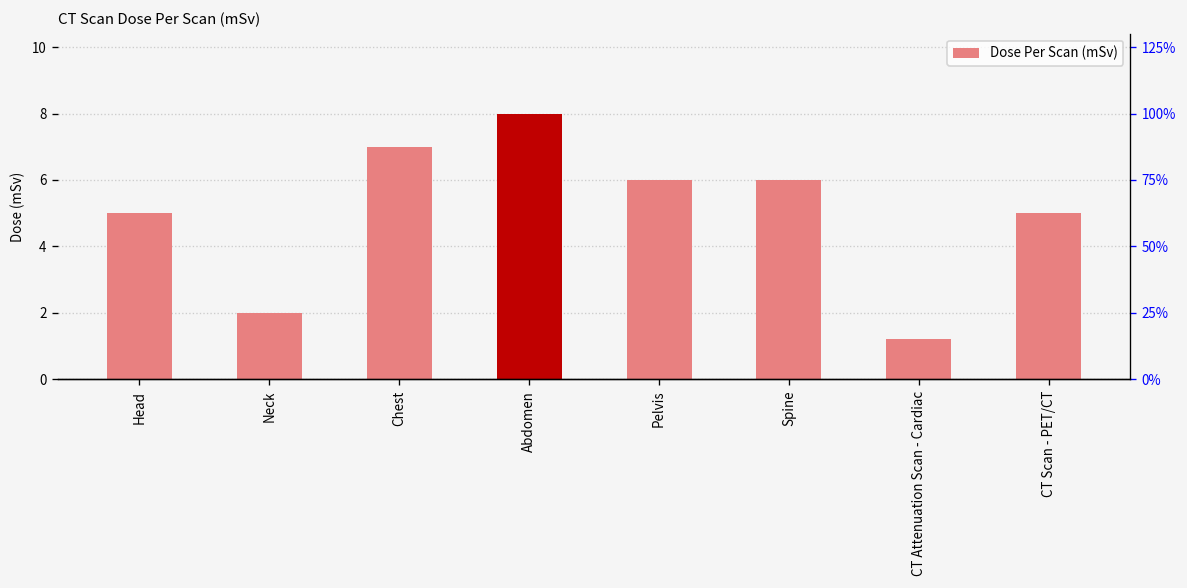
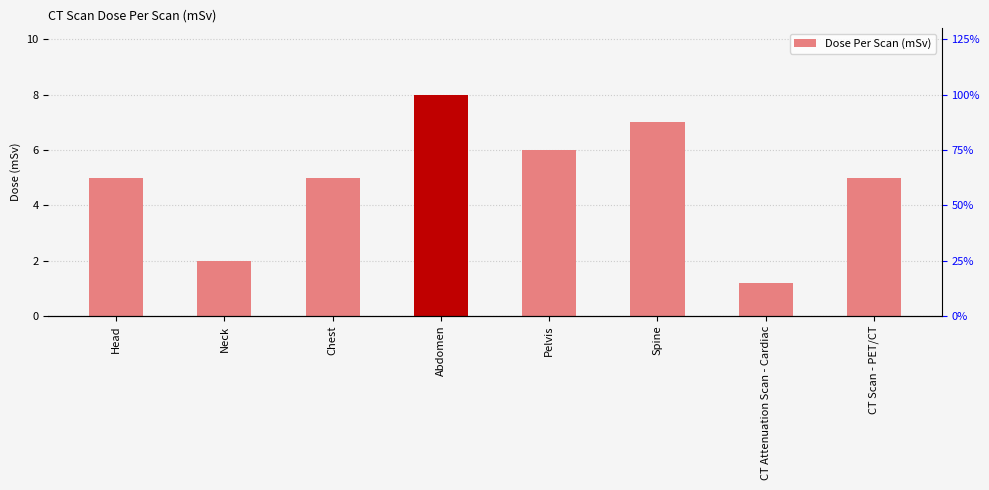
  {
    "Head": 5,
    "Neck": 2,
-   "Chest": 7,
+   "Chest": 5,
    "Abdomen": 8,
    "Pelvis": 6,
-   "Spine": 6,
+   "Spine": 7,
    "CT Attenuation Scan - Cardiac": 1.2,
    "CT Scan - PET/CT": 5
  }
